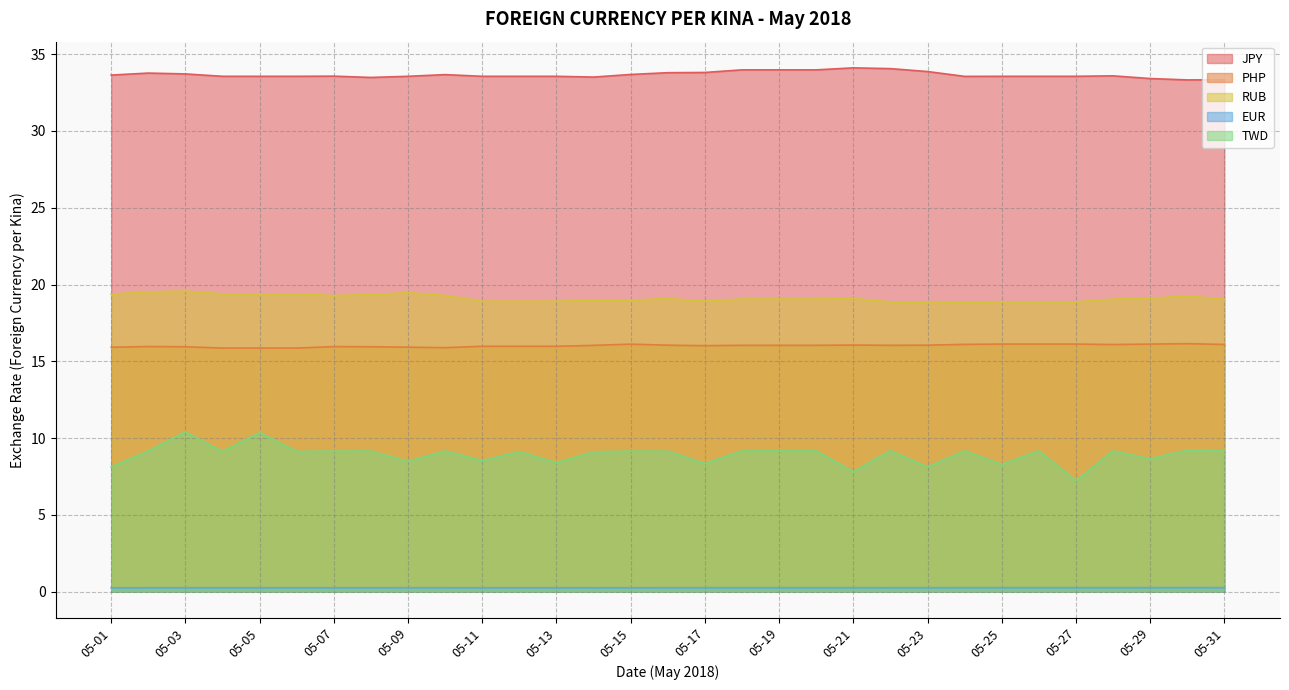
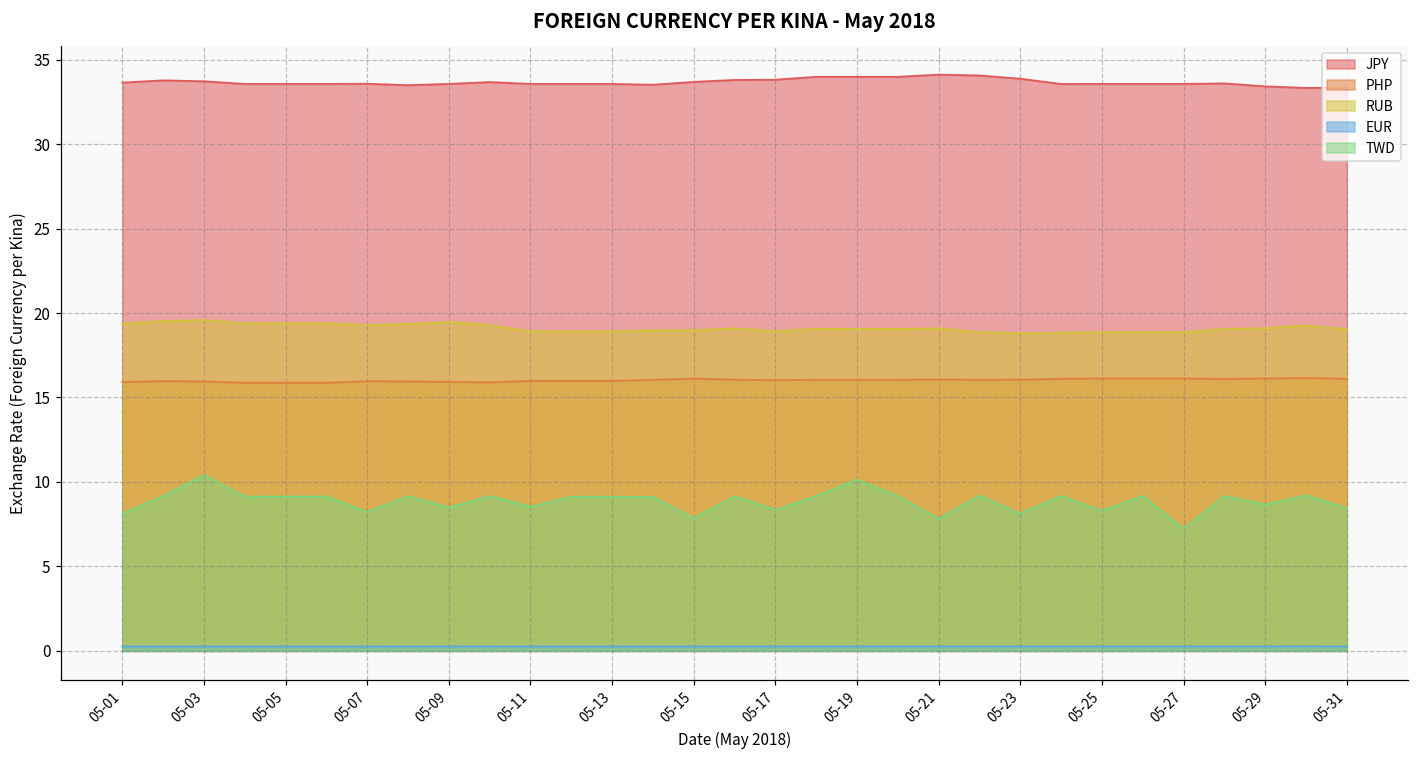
  {
    "EUR": {
      "05-01": 0.3,
      "05-03": 0.3,
      "05-05": 0.3,
      "05-07": 0.3,
      "05-09": 0.3,
      "05-11": 0.3,
      "05-13": 0.3,
      "05-15": 0.3,
      "05-17": 0.3,
      "05-19": 0.3,
      "05-21": 0.3,
      "05-23": 0.3,
      "05-25": 0.3,
      "05-27": 0.3,
      "05-29": 0.3,
      "05-31": 0.3
    },
    "TWD": {
      "05-01": 8.1,
      "05-03": 10.4,
-     "05-05": 10.4,
-     "05-07": 9.2,
+     "05-05": 9.1,
+     "05-07": 8.2,
      "05-09": 8.5,
      "05-11": 8.5,
-     "05-13": 8.4,
-     "05-15": 9.1,
+     "05-13": 9.1,
+     "05-15": 7.9,
      "05-17": 8.3,
-     "05-19": 9.2,
+     "05-19": 10.1,
      "05-21": 7.8,
      "05-23": 8.1,
      "05-25": 8.3,
      "05-27": 7.2,
      "05-29": 8.7,
-     "05-31": 9.2
+     "05-31": 8.4
    }
  }
